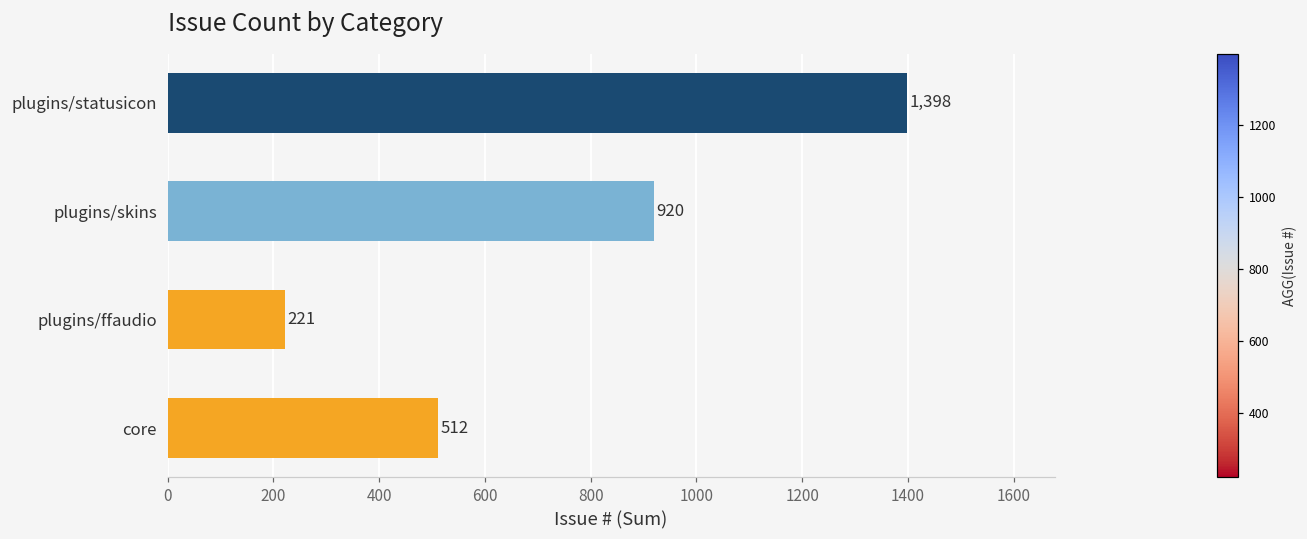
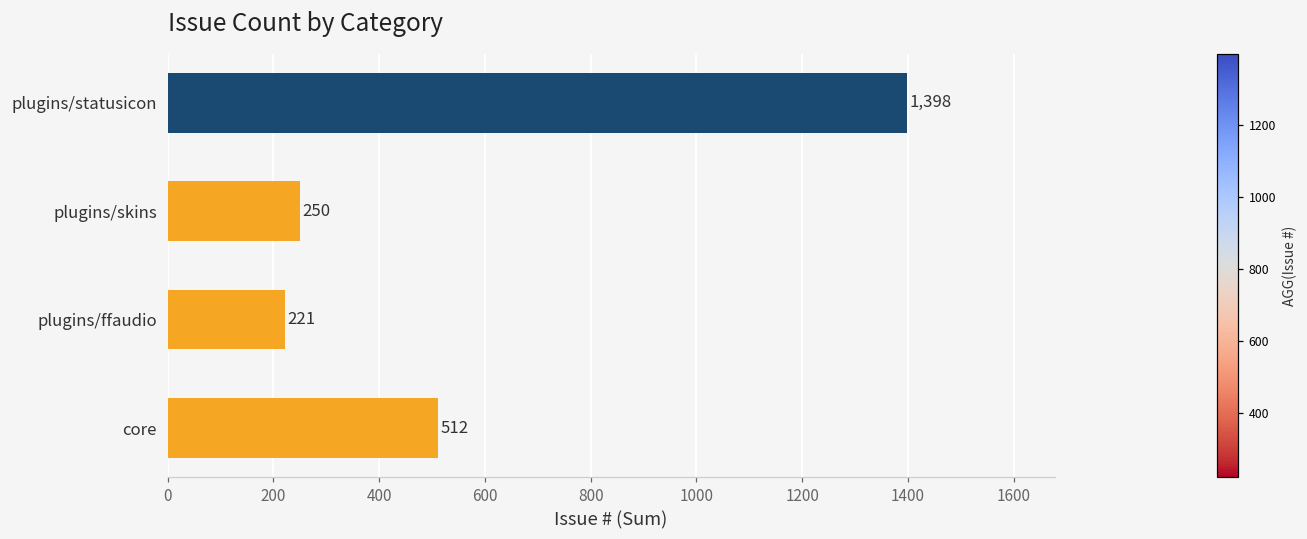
  {
    "plugins/statusicon": "1,398",
-   "plugins/skins": "920",
+   "plugins/skins": "250",
    "plugins/ffaudio": "221",
    "core": "512"
  }
